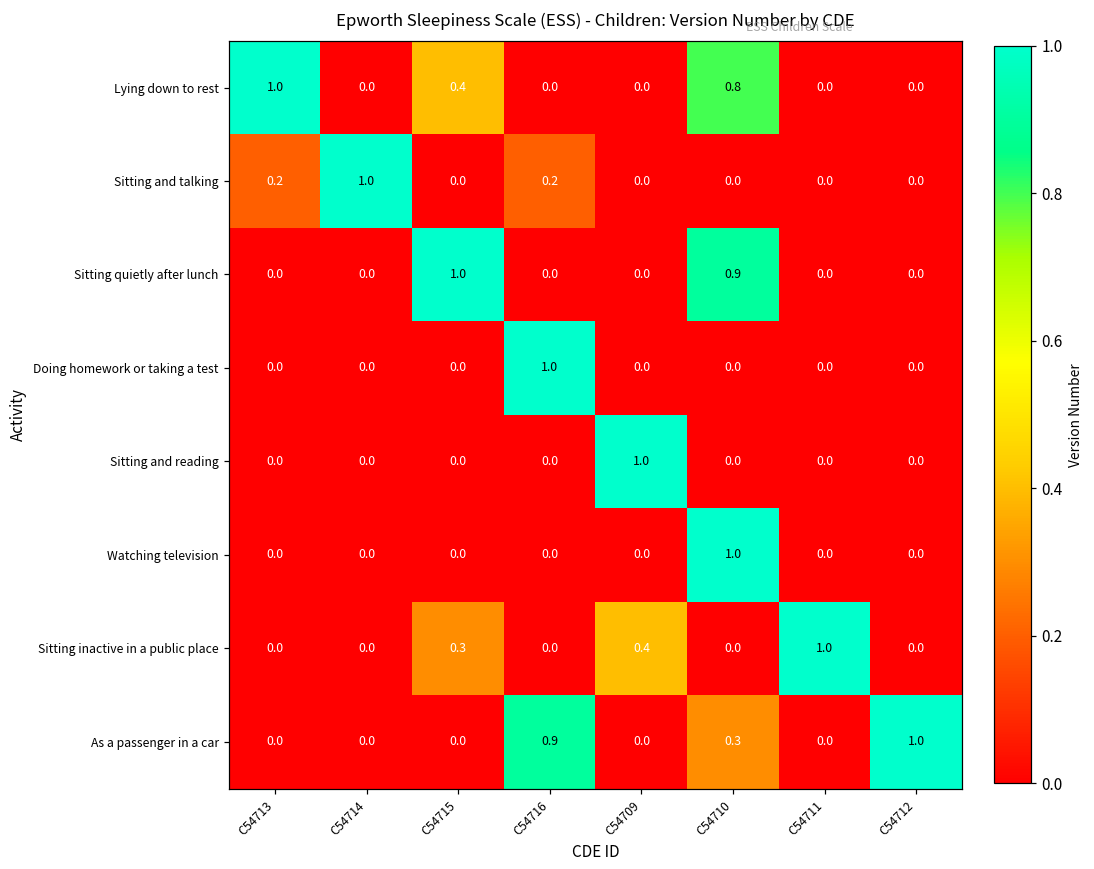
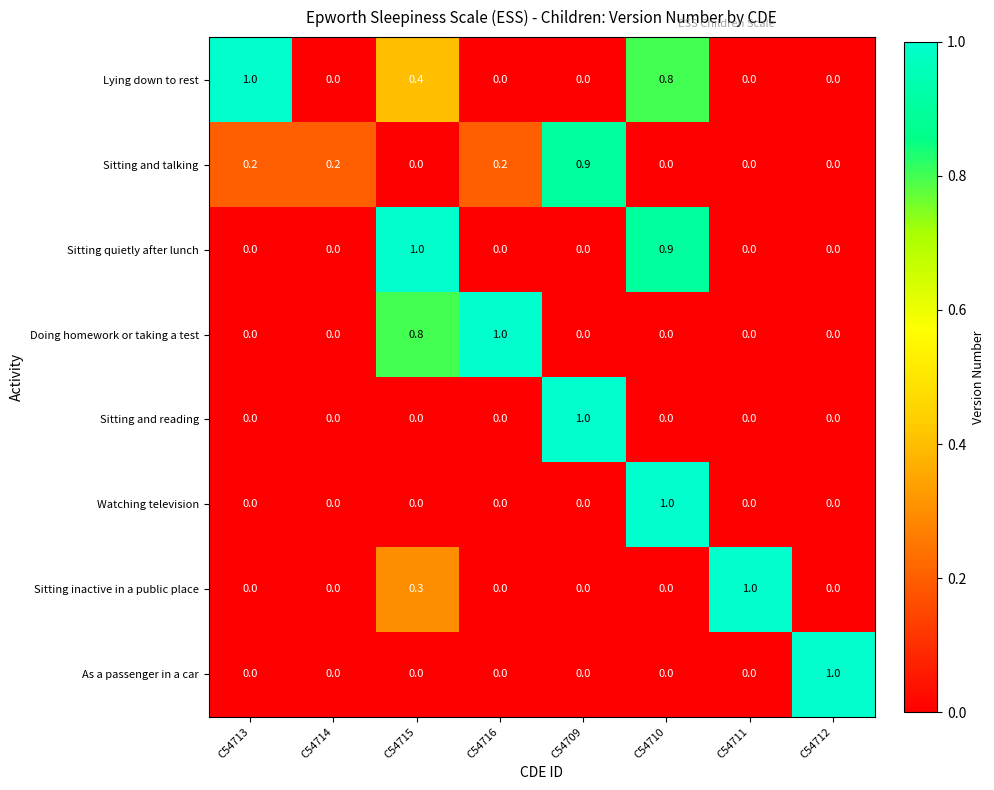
  {
    "Lying down to rest": {
      "C54713": 1.0,
      "C54714": 0.0,
      "C54715": 0.4,
      "C54716": 0.0,
      "C54709": 0.0,
      "C54710": 0.8,
      "C54711": 0.0,
      "C54712": 0.0
    },
    "Sitting and talking": {
      "C54713": 0.2,
-     "C54714": 1.0,
+     "C54714": 0.2,
      "C54715": 0.0,
      "C54716": 0.2,
-     "C54709": 0.0,
+     "C54709": 0.9,
      "C54710": 0.0,
      "C54711": 0.0,
      "C54712": 0.0
    },
    "Sitting quietly after lunch": {
      "C54713": 0.0,
      "C54714": 0.0,
      "C54715": 1.0,
      "C54716": 0.0,
      "C54709": 0.0,
      "C54710": 0.9,
      "C54711": 0.0,
      "C54712": 0.0
    },
    "Doing homework or taking a test": {
      "C54713": 0.0,
      "C54714": 0.0,
-     "C54715": 0.0,
+     "C54715": 0.8,
      "C54716": 1.0,
      "C54709": 0.0,
      "C54710": 0.0,
      "C54711": 0.0,
      "C54712": 0.0
    },
    "Sitting and reading": {
      "C54713": 0.0,
      "C54714": 0.0,
      "C54715": 0.0,
      "C54716": 0.0,
      "C54709": 1.0,
      "C54710": 0.0,
      "C54711": 0.0,
      "C54712": 0.0
    },
    "Watching television": {
      "C54713": 0.0,
      "C54714": 0.0,
      "C54715": 0.0,
      "C54716": 0.0,
      "C54709": 0.0,
      "C54710": 1.0,
      "C54711": 0.0,
      "C54712": 0.0
    },
    "Sitting inactive in a public place": {
      "C54713": 0.0,
      "C54714": 0.0,
      "C54715": 0.3,
      "C54716": 0.0,
-     "C54709": 0.4,
+     "C54709": 0.0,
      "C54710": 0.0,
      "C54711": 1.0,
      "C54712": 0.0
    },
    "As a passenger in a car": {
      "C54713": 0.0,
      "C54714": 0.0,
      "C54715": 0.0,
-     "C54716": 0.9,
+     "C54716": 0.0,
      "C54709": 0.0,
-     "C54710": 0.3,
+     "C54710": 0.0,
      "C54711": 0.0,
      "C54712": 1.0
    }
  }
